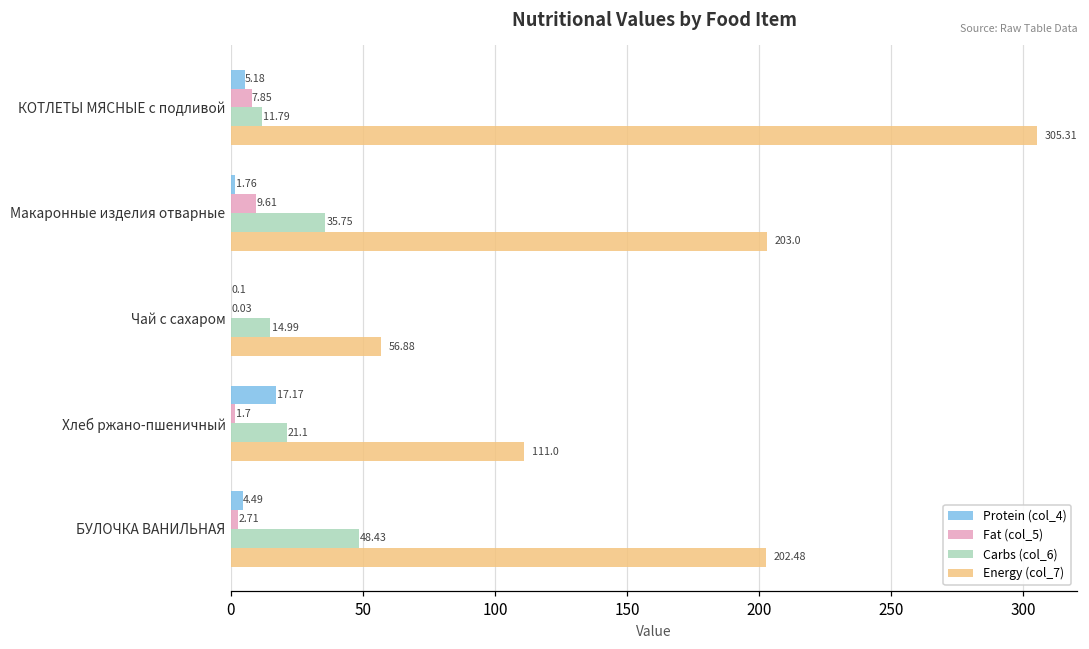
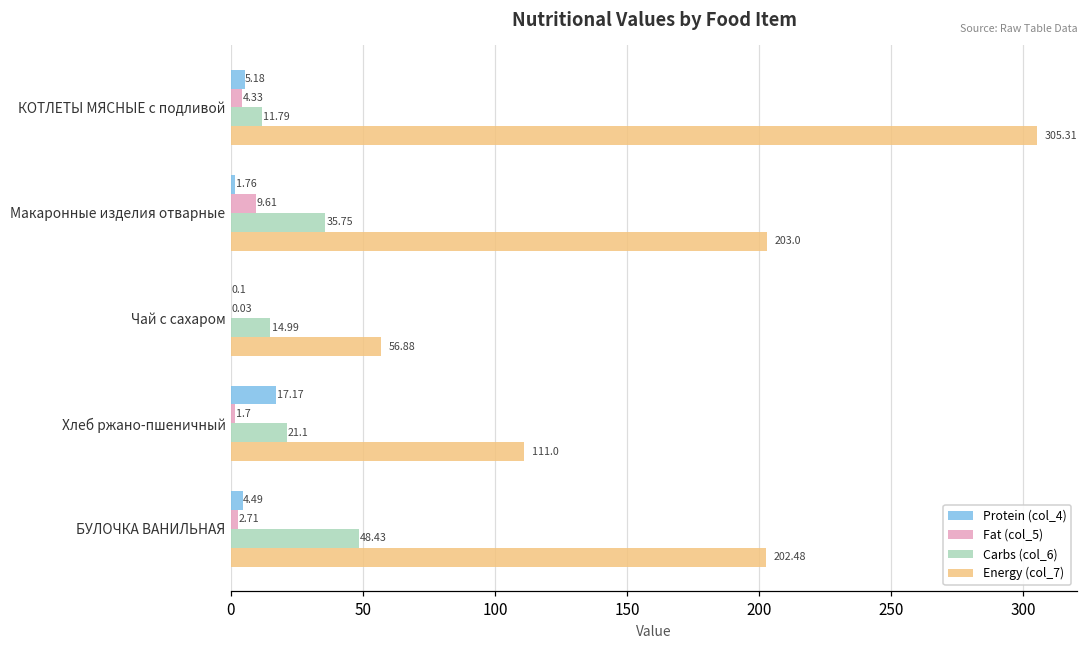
  {
    "Protein (col_4)": {
      "КОТЛЕТЫ МЯСНЫЕ с подливой": 5.18,
      "Макаронные изделия отварные": 1.76,
      "Чай с сахаром": 0.1,
      "Хлеб ржано-пшеничный": 17.17,
      "БУЛОЧКА ВАНИЛЬНАЯ": 4.49
    },
    "Fat (col_5)": {
-     "КОТЛЕТЫ МЯСНЫЕ с подливой": 7.85,
+     "КОТЛЕТЫ МЯСНЫЕ с подливой": 4.33,
      "Макаронные изделия отварные": 9.61,
      "Чай с сахаром": 0.03,
      "Хлеб ржано-пшеничный": 1.7,
      "БУЛОЧКА ВАНИЛЬНАЯ": 2.71
    },
    "Carbs (col_6)": {
      "КОТЛЕТЫ МЯСНЫЕ с подливой": 11.79,
      "Макаронные изделия отварные": 35.75,
      "Чай с сахаром": 14.99,
      "Хлеб ржано-пшеничный": 21.1,
      "БУЛОЧКА ВАНИЛЬНАЯ": 48.43
    },
    "Energy (col_7)": {
      "КОТЛЕТЫ МЯСНЫЕ с подливой": 305.31,
      "Макаронные изделия отварные": 203.0,
      "Чай с сахаром": 56.88,
      "Хлеб ржано-пшеничный": 111.0,
      "БУЛОЧКА ВАНИЛЬНАЯ": 202.48
    }
  }
